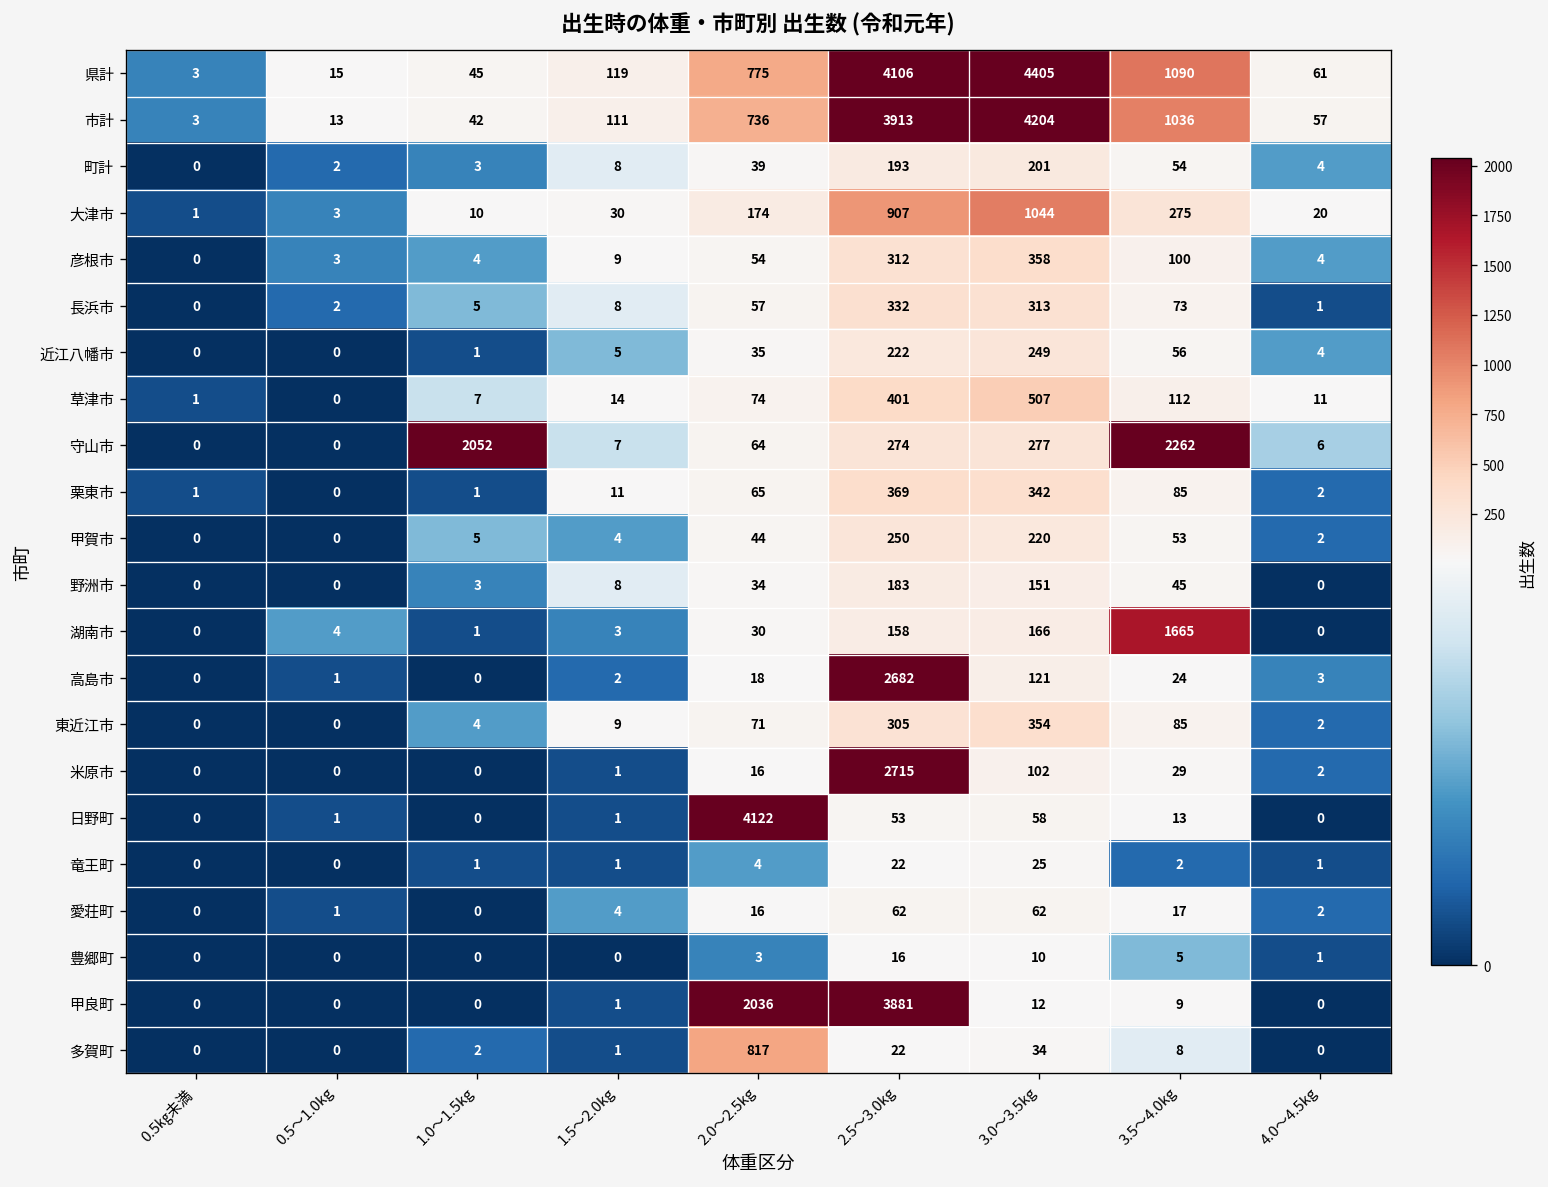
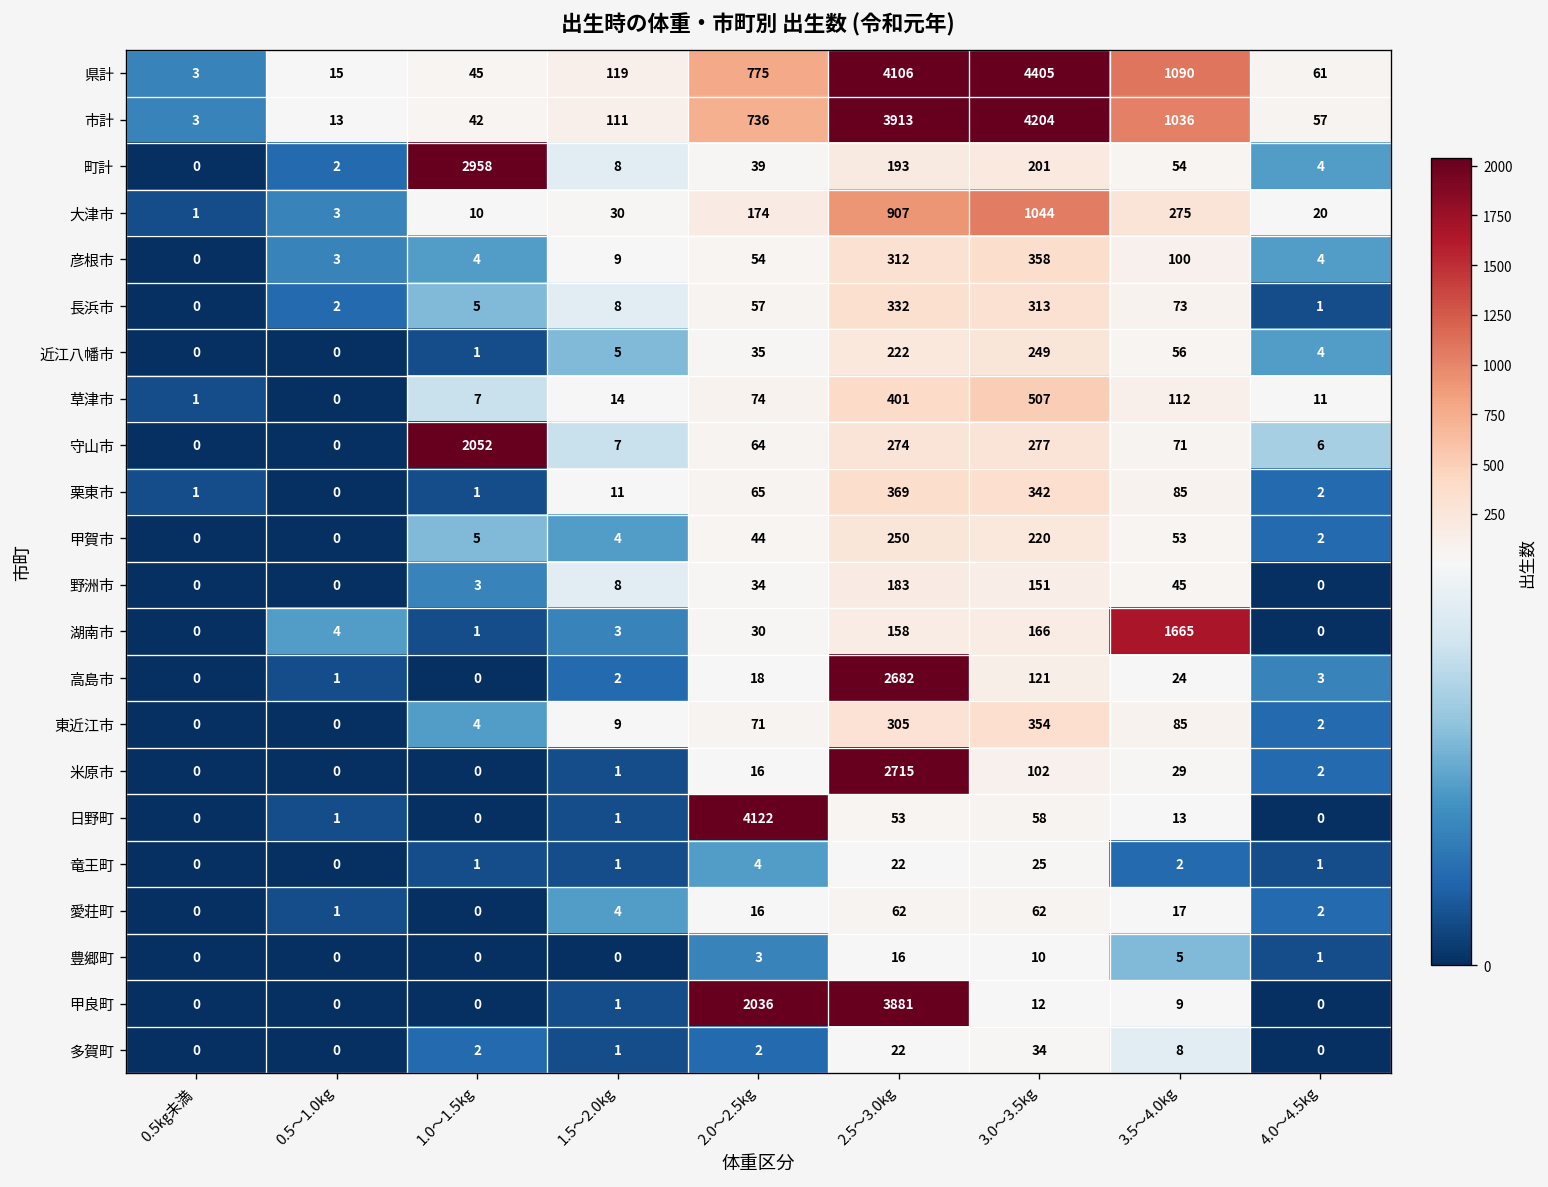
  {
    "県計": {
      "0.5㎏未満": 3,
      "0.5～1.0kg": 15,
      "1.0～1.5kg": 45,
      "1.5～2.0kg": 119,
      "2.0～2.5kg": 775,
      "2.5～3.0kg": 4106,
      "3.0～3.5kg": 4405,
      "3.5～4.0kg": 1090,
      "4.0～4.5kg": 61
    },
    "市計": {
      "0.5㎏未満": 3,
      "0.5～1.0kg": 13,
      "1.0～1.5kg": 42,
      "1.5～2.0kg": 111,
      "2.0～2.5kg": 736,
      "2.5～3.0kg": 3913,
      "3.0～3.5kg": 4204,
      "3.5～4.0kg": 1036,
      "4.0～4.5kg": 57
    },
    "町計": {
      "0.5㎏未満": 0,
      "0.5～1.0kg": 2,
-     "1.0～1.5kg": 3,
+     "1.0～1.5kg": 2958,
      "1.5～2.0kg": 8,
      "2.0～2.5kg": 39,
      "2.5～3.0kg": 193,
      "3.0～3.5kg": 201,
      "3.5～4.0kg": 54,
      "4.0～4.5kg": 4
    },
    "大津市": {
      "0.5㎏未満": 1,
      "0.5～1.0kg": 3,
      "1.0～1.5kg": 10,
      "1.5～2.0kg": 30,
      "2.0～2.5kg": 174,
      "2.5～3.0kg": 907,
      "3.0～3.5kg": 1044,
      "3.5～4.0kg": 275,
      "4.0～4.5kg": 20
    },
    "彦根市": {
      "0.5㎏未満": 0,
      "0.5～1.0kg": 3,
      "1.0～1.5kg": 4,
      "1.5～2.0kg": 9,
      "2.0～2.5kg": 54,
      "2.5～3.0kg": 312,
      "3.0～3.5kg": 358,
      "3.5～4.0kg": 100,
      "4.0～4.5kg": 4
    },
    "長浜市": {
      "0.5㎏未満": 0,
      "0.5～1.0kg": 2,
      "1.0～1.5kg": 5,
      "1.5～2.0kg": 8,
      "2.0～2.5kg": 57,
      "2.5～3.0kg": 332,
      "3.0～3.5kg": 313,
      "3.5～4.0kg": 73,
      "4.0～4.5kg": 1
    },
    "近江八幡市": {
      "0.5㎏未満": 0,
      "0.5～1.0kg": 0,
      "1.0～1.5kg": 1,
      "1.5～2.0kg": 5,
      "2.0～2.5kg": 35,
      "2.5～3.0kg": 222,
      "3.0～3.5kg": 249,
      "3.5～4.0kg": 56,
      "4.0～4.5kg": 4
    },
    "草津市": {
      "0.5㎏未満": 1,
      "0.5～1.0kg": 0,
      "1.0～1.5kg": 7,
      "1.5～2.0kg": 14,
      "2.0～2.5kg": 74,
      "2.5～3.0kg": 401,
      "3.0～3.5kg": 507,
      "3.5～4.0kg": 112,
      "4.0～4.5kg": 11
    },
    "守山市": {
      "0.5㎏未満": 0,
      "0.5～1.0kg": 0,
      "1.0～1.5kg": 2052,
      "1.5～2.0kg": 7,
      "2.0～2.5kg": 64,
      "2.5～3.0kg": 274,
      "3.0～3.5kg": 277,
-     "3.5～4.0kg": 2262,
+     "3.5～4.0kg": 71,
      "4.0～4.5kg": 6
    },
    "栗東市": {
      "0.5㎏未満": 1,
      "0.5～1.0kg": 0,
      "1.0～1.5kg": 1,
      "1.5～2.0kg": 11,
      "2.0～2.5kg": 65,
      "2.5～3.0kg": 369,
      "3.0～3.5kg": 342,
      "3.5～4.0kg": 85,
      "4.0～4.5kg": 2
    },
    "甲賀市": {
      "0.5㎏未満": 0,
      "0.5～1.0kg": 0,
      "1.0～1.5kg": 5,
      "1.5～2.0kg": 4,
      "2.0～2.5kg": 44,
      "2.5～3.0kg": 250,
      "3.0～3.5kg": 220,
      "3.5～4.0kg": 53,
      "4.0～4.5kg": 2
    },
    "野洲市": {
      "0.5㎏未満": 0,
      "0.5～1.0kg": 0,
      "1.0～1.5kg": 3,
      "1.5～2.0kg": 8,
      "2.0～2.5kg": 34,
      "2.5～3.0kg": 183,
      "3.0～3.5kg": 151,
      "3.5～4.0kg": 45,
      "4.0～4.5kg": 0
    },
    "湖南市": {
      "0.5㎏未満": 0,
      "0.5～1.0kg": 4,
      "1.0～1.5kg": 1,
      "1.5～2.0kg": 3,
      "2.0～2.5kg": 30,
      "2.5～3.0kg": 158,
      "3.0～3.5kg": 166,
      "3.5～4.0kg": 1665,
      "4.0～4.5kg": 0
    },
    "高島市": {
      "0.5㎏未満": 0,
      "0.5～1.0kg": 1,
      "1.0～1.5kg": 0,
      "1.5～2.0kg": 2,
      "2.0～2.5kg": 18,
      "2.5～3.0kg": 2682,
      "3.0～3.5kg": 121,
      "3.5～4.0kg": 24,
      "4.0～4.5kg": 3
    },
    "東近江市": {
      "0.5㎏未満": 0,
      "0.5～1.0kg": 0,
      "1.0～1.5kg": 4,
      "1.5～2.0kg": 9,
      "2.0～2.5kg": 71,
      "2.5～3.0kg": 305,
      "3.0～3.5kg": 354,
      "3.5～4.0kg": 85,
      "4.0～4.5kg": 2
    },
    "米原市": {
      "0.5㎏未満": 0,
      "0.5～1.0kg": 0,
      "1.0～1.5kg": 0,
      "1.5～2.0kg": 1,
      "2.0～2.5kg": 16,
      "2.5～3.0kg": 2715,
      "3.0～3.5kg": 102,
      "3.5～4.0kg": 29,
      "4.0～4.5kg": 2
    },
    "日野町": {
      "0.5㎏未満": 0,
      "0.5～1.0kg": 1,
      "1.0～1.5kg": 0,
      "1.5～2.0kg": 1,
      "2.0～2.5kg": 4122,
      "2.5～3.0kg": 53,
      "3.0～3.5kg": 58,
      "3.5～4.0kg": 13,
      "4.0～4.5kg": 0
    },
    "竜王町": {
      "0.5㎏未満": 0,
      "0.5～1.0kg": 0,
      "1.0～1.5kg": 1,
      "1.5～2.0kg": 1,
      "2.0～2.5kg": 4,
      "2.5～3.0kg": 22,
      "3.0～3.5kg": 25,
      "3.5～4.0kg": 2,
      "4.0～4.5kg": 1
    },
    "愛荘町": {
      "0.5㎏未満": 0,
      "0.5～1.0kg": 1,
      "1.0～1.5kg": 0,
      "1.5～2.0kg": 4,
      "2.0～2.5kg": 16,
      "2.5～3.0kg": 62,
      "3.0～3.5kg": 62,
      "3.5～4.0kg": 17,
      "4.0～4.5kg": 2
    },
    "豊郷町": {
      "0.5㎏未満": 0,
      "0.5～1.0kg": 0,
      "1.0～1.5kg": 0,
      "1.5～2.0kg": 0,
      "2.0～2.5kg": 3,
      "2.5～3.0kg": 16,
      "3.0～3.5kg": 10,
      "3.5～4.0kg": 5,
      "4.0～4.5kg": 1
    },
    "甲良町": {
      "0.5㎏未満": 0,
      "0.5～1.0kg": 0,
      "1.0～1.5kg": 0,
      "1.5～2.0kg": 1,
      "2.0～2.5kg": 2036,
      "2.5～3.0kg": 3881,
      "3.0～3.5kg": 12,
      "3.5～4.0kg": 9,
      "4.0～4.5kg": 0
    },
    "多賀町": {
      "0.5㎏未満": 0,
      "0.5～1.0kg": 0,
      "1.0～1.5kg": 2,
      "1.5～2.0kg": 1,
-     "2.0～2.5kg": 817,
+     "2.0～2.5kg": 2,
      "2.5～3.0kg": 22,
      "3.0～3.5kg": 34,
      "3.5～4.0kg": 8,
      "4.0～4.5kg": 0
    }
  }
